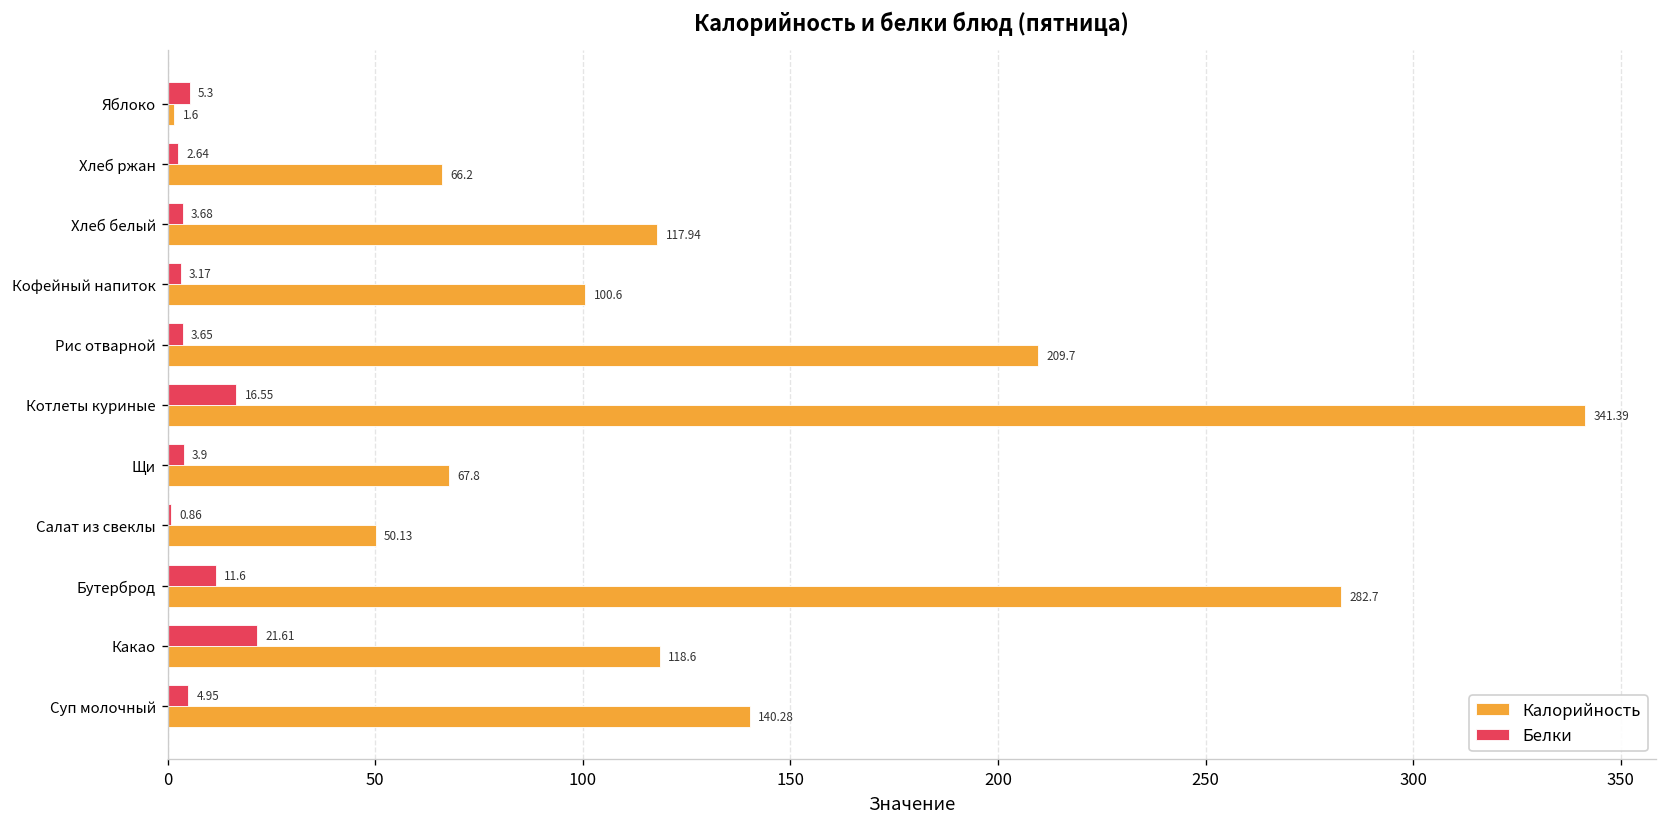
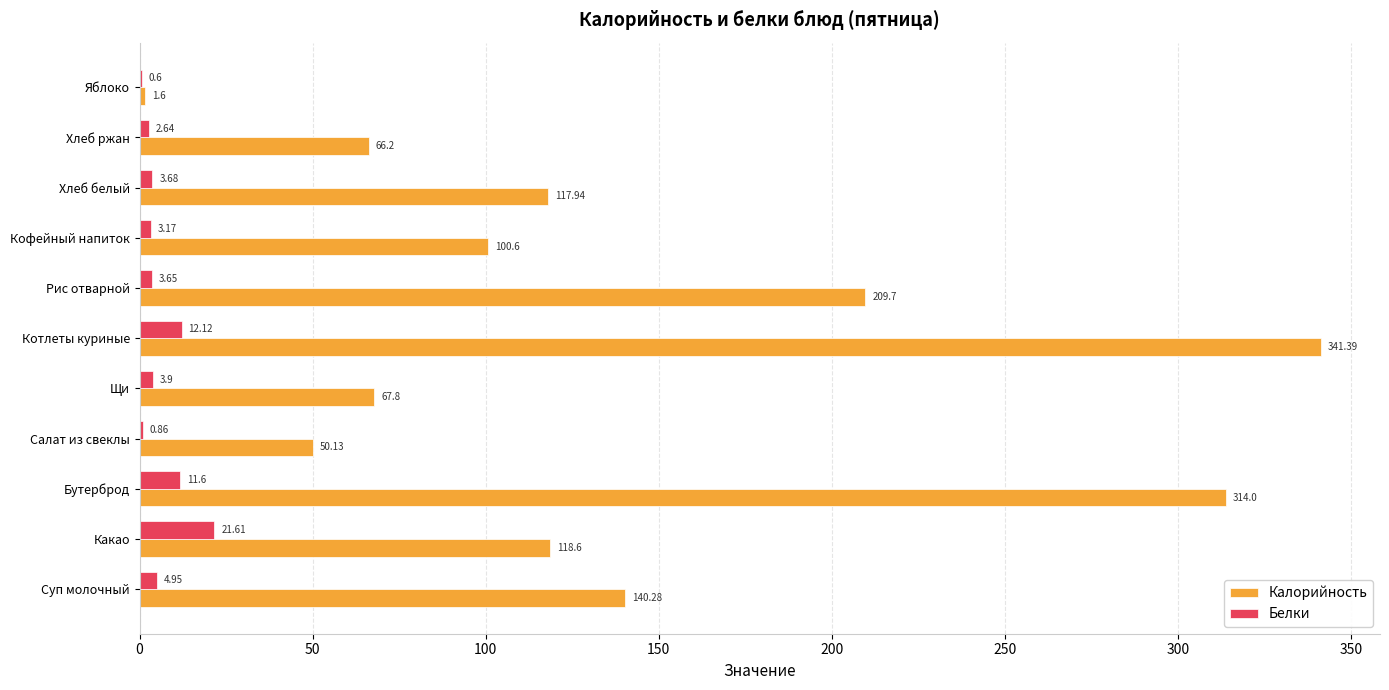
  {
    "Калорийность": {
      "Яблоко": 1.6,
      "Хлеб ржан": 66.2,
      "Хлеб белый": 117.94,
      "Кофейный напиток": 100.6,
      "Рис отварной": 209.7,
      "Котлеты куриные": 341.39,
      "Щи": 67.8,
      "Салат из свеклы": 50.13,
-     "Бутерброд": 282.7,
+     "Бутерброд": 314.0,
      "Какао": 118.6,
      "Суп молочный": 140.28
    },
    "Белки": {
-     "Яблоко": 5.3,
+     "Яблоко": 0.6,
      "Хлеб ржан": 2.64,
      "Хлеб белый": 3.68,
      "Кофейный напиток": 3.17,
      "Рис отварной": 3.65,
-     "Котлеты куриные": 16.55,
+     "Котлеты куриные": 12.12,
      "Щи": 3.9,
      "Салат из свеклы": 0.86,
      "Бутерброд": 11.6,
      "Какао": 21.61,
      "Суп молочный": 4.95
    }
  }
